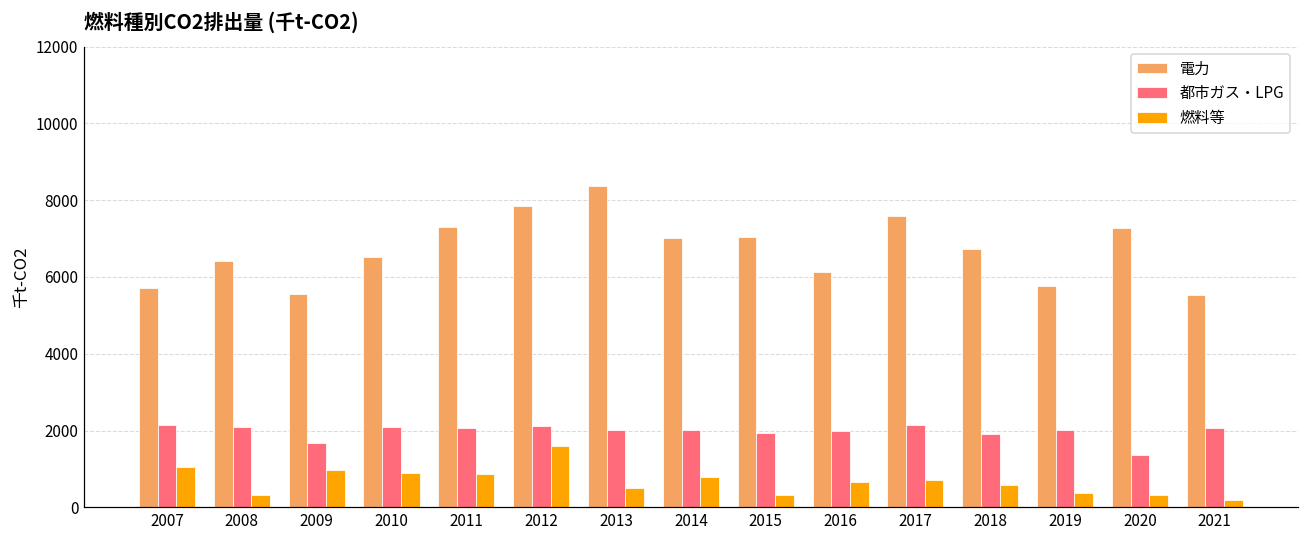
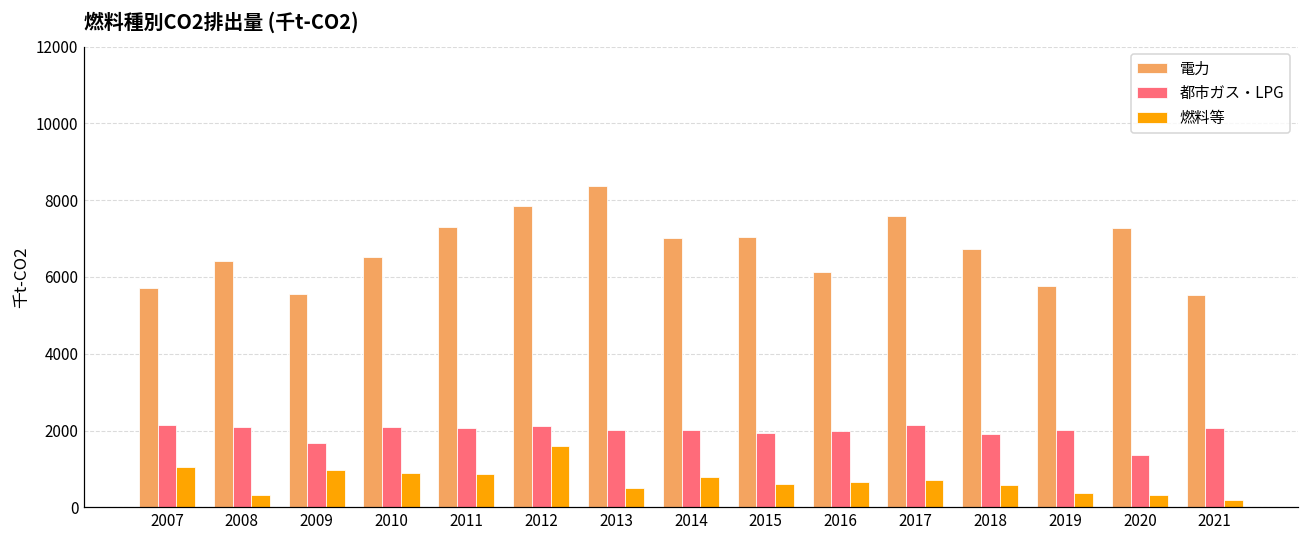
  {
    "電力": {
      "2007": 5700,
      "2008": 6400,
      "2009": 5600,
      "2010": 6500,
      "2011": 7300,
      "2012": 7800,
      "2013": 8400,
      "2014": 7000,
      "2015": 7000,
      "2016": 6100,
      "2017": 7600,
      "2018": 6700,
      "2019": 5800,
      "2020": 7300,
      "2021": 5500
    },
    "都市ガス・LPG": {
      "2007": 2100,
      "2008": 2100,
      "2009": 1700,
      "2010": 2100,
      "2011": 2100,
      "2012": 2100,
      "2013": 2000,
      "2014": 2000,
      "2015": 1900,
      "2016": 2000,
      "2017": 2100,
      "2018": 1900,
      "2019": 2000,
      "2020": 1400,
      "2021": 2100
    },
    "燃料等": {
      "2007": 1100,
      "2008": 300,
      "2009": 1000,
      "2010": 900,
      "2011": 900,
      "2012": 1600,
      "2013": 500,
      "2014": 800,
-     "2015": 300,
+     "2015": 600,
      "2016": 700,
      "2017": 700,
      "2018": 600,
      "2019": 400,
      "2020": 300,
      "2021": 200
    }
  }
